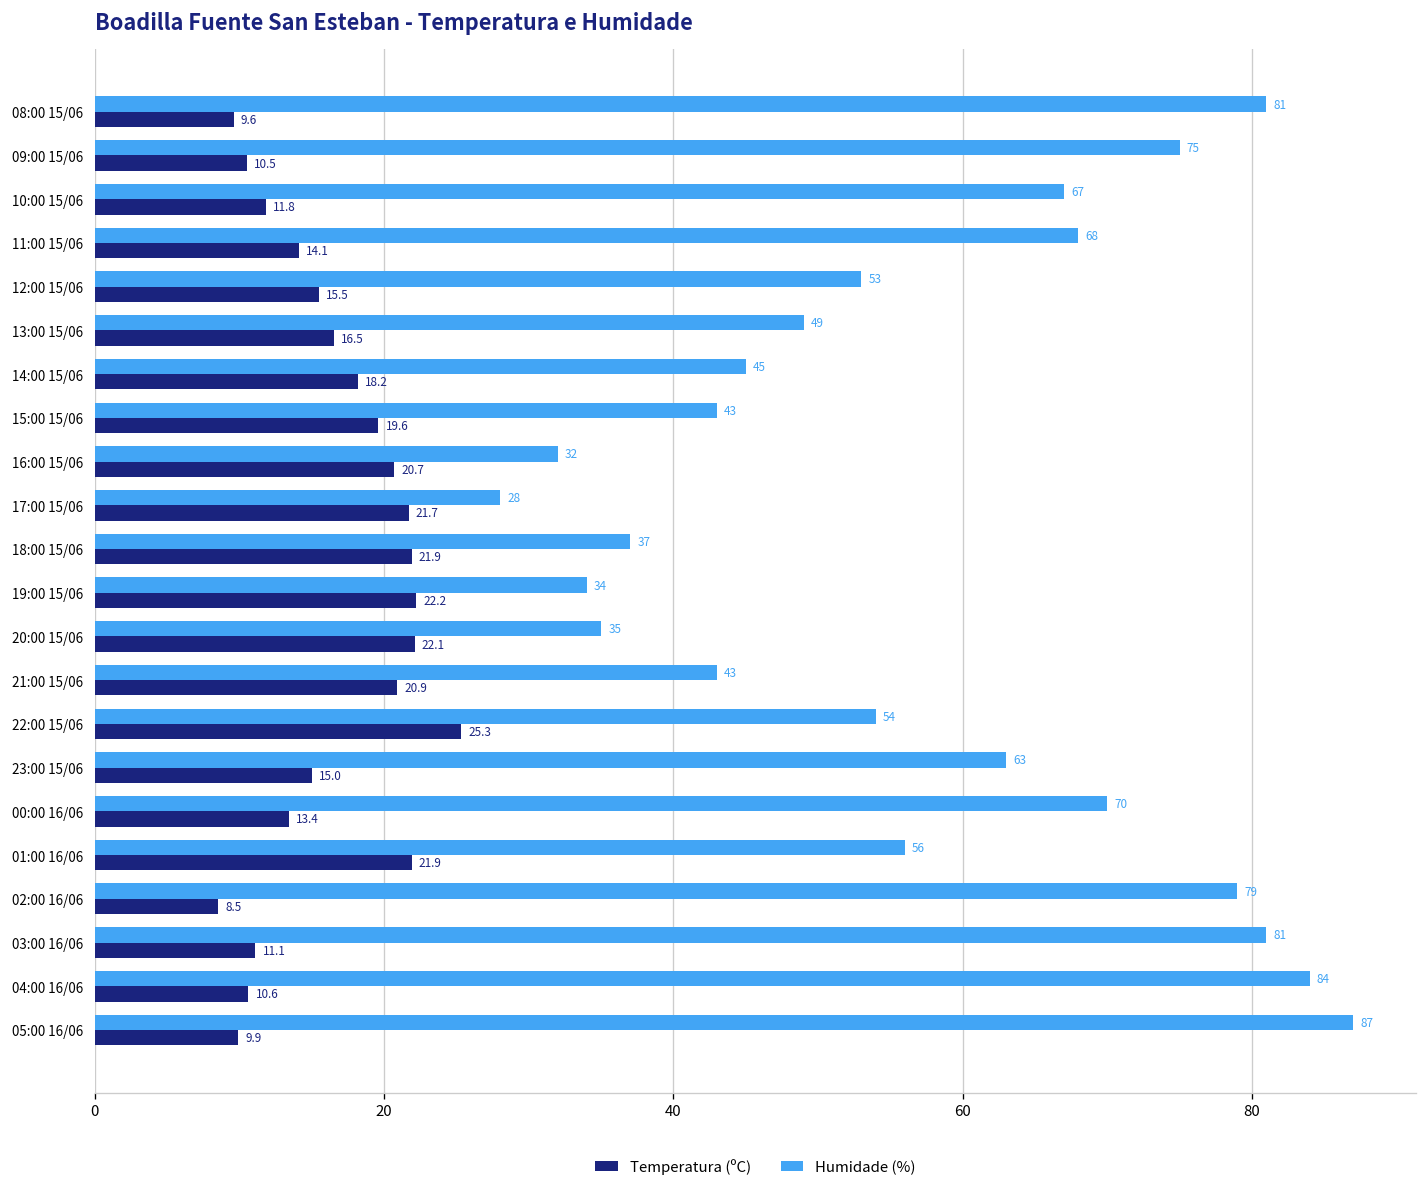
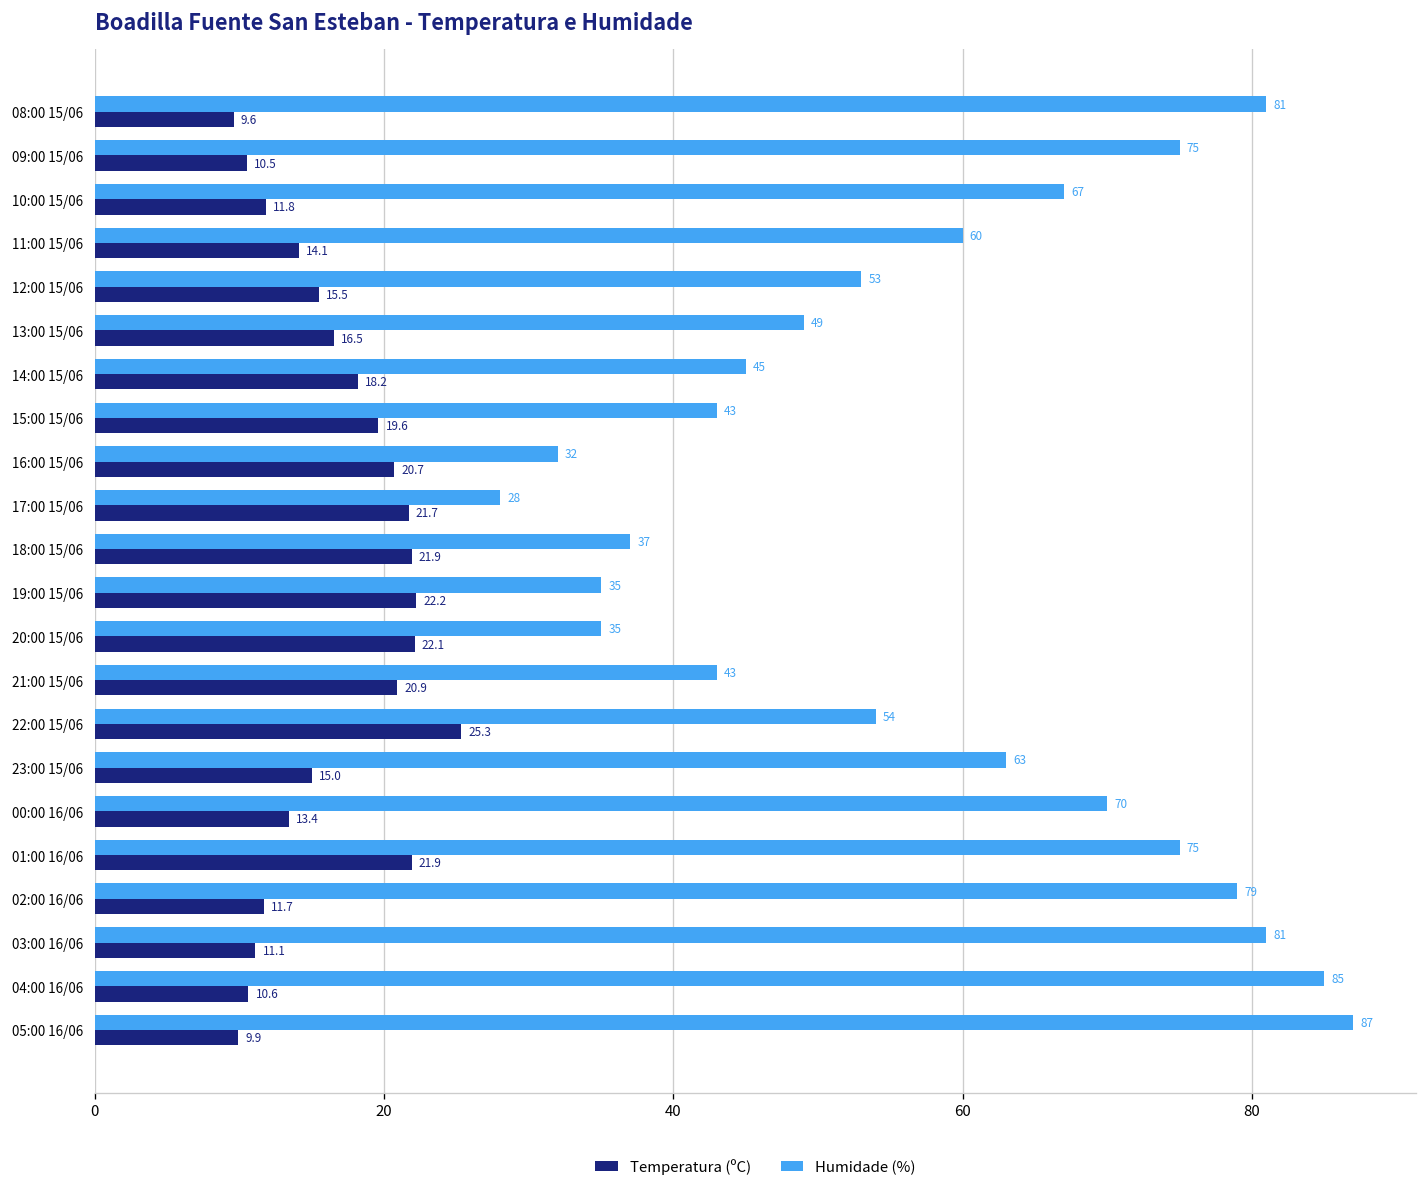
  {
    "Temperatura (ºC)": {
      "08:00 15/06": 9.6,
      "09:00 15/06": 10.5,
      "10:00 15/06": 11.8,
      "11:00 15/06": 14.1,
      "12:00 15/06": 15.5,
      "13:00 15/06": 16.5,
      "14:00 15/06": 18.2,
      "15:00 15/06": 19.6,
      "16:00 15/06": 20.7,
      "17:00 15/06": 21.7,
      "18:00 15/06": 21.9,
      "19:00 15/06": 22.2,
      "20:00 15/06": 22.1,
      "21:00 15/06": 20.9,
      "22:00 15/06": 25.3,
      "23:00 15/06": 15.0,
      "00:00 16/06": 13.4,
      "01:00 16/06": 21.9,
-     "02:00 16/06": 8.5,
+     "02:00 16/06": 11.7,
      "03:00 16/06": 11.1,
      "04:00 16/06": 10.6,
      "05:00 16/06": 9.9
    },
    "Humidade (%)": {
      "08:00 15/06": 81,
      "09:00 15/06": 75,
      "10:00 15/06": 67,
-     "11:00 15/06": 68,
+     "11:00 15/06": 60,
      "12:00 15/06": 53,
      "13:00 15/06": 49,
      "14:00 15/06": 45,
      "15:00 15/06": 43,
      "16:00 15/06": 32,
      "17:00 15/06": 28,
      "18:00 15/06": 37,
-     "19:00 15/06": 34,
+     "19:00 15/06": 35,
      "20:00 15/06": 35,
      "21:00 15/06": 43,
      "22:00 15/06": 54,
      "23:00 15/06": 63,
      "00:00 16/06": 70,
-     "01:00 16/06": 56,
+     "01:00 16/06": 75,
      "02:00 16/06": 79,
      "03:00 16/06": 81,
-     "04:00 16/06": 84,
+     "04:00 16/06": 85,
      "05:00 16/06": 87
    }
  }
